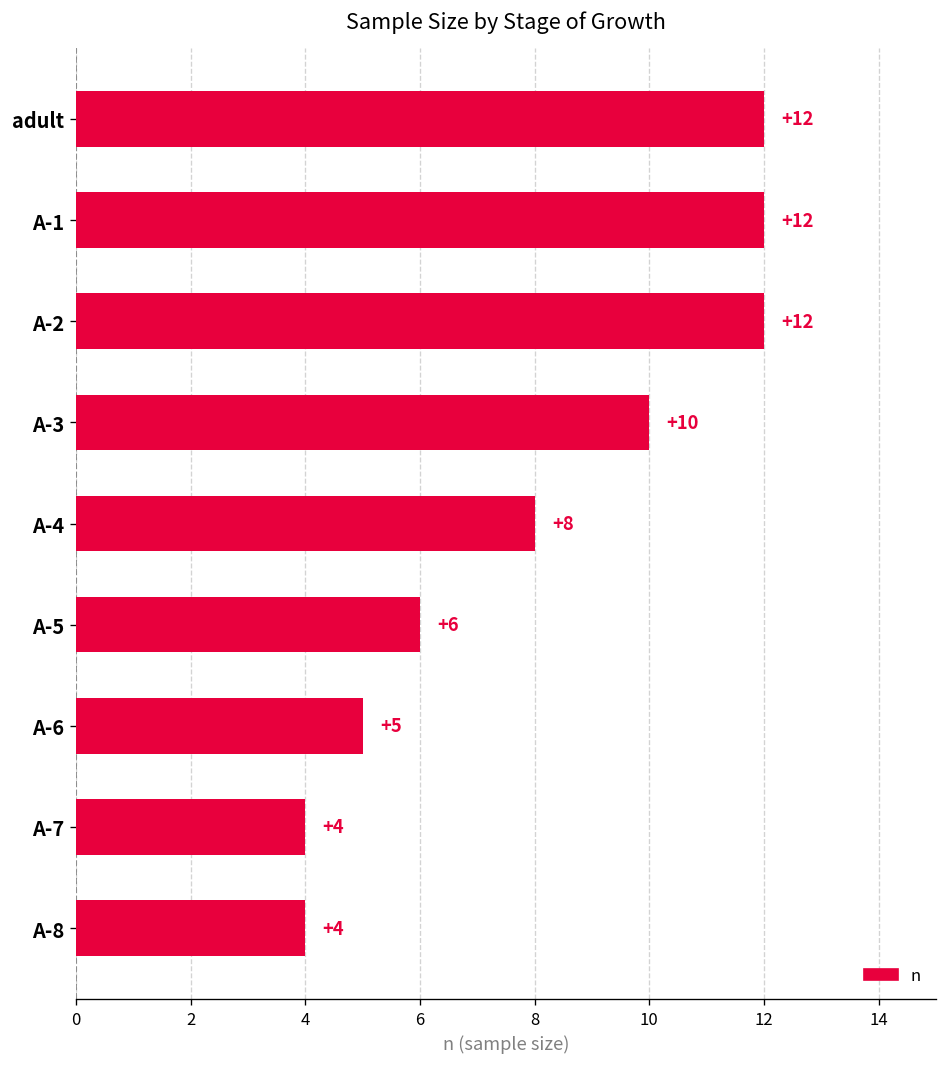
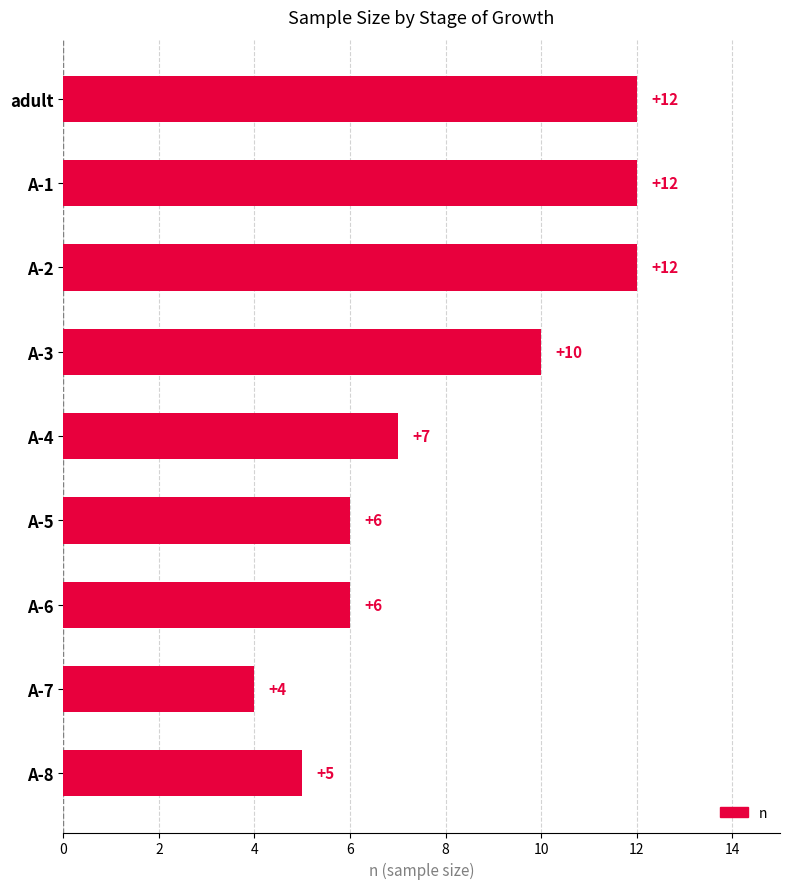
  {
    "adult": "+12",
    "A-1": "+12",
    "A-2": "+12",
    "A-3": "+10",
-   "A-4": "+8",
+   "A-4": "+7",
    "A-5": "+6",
-   "A-6": "+5",
+   "A-6": "+6",
    "A-7": "+4",
-   "A-8": "+4"
+   "A-8": "+5"
  }
